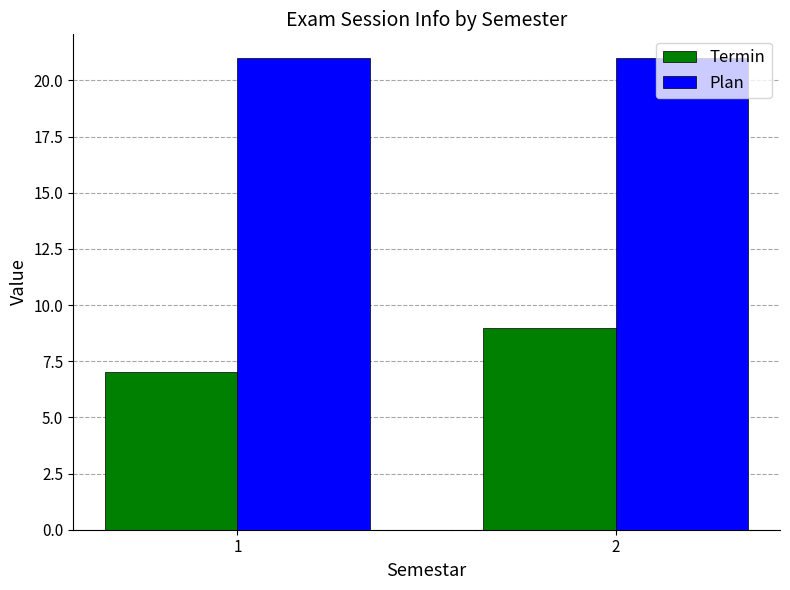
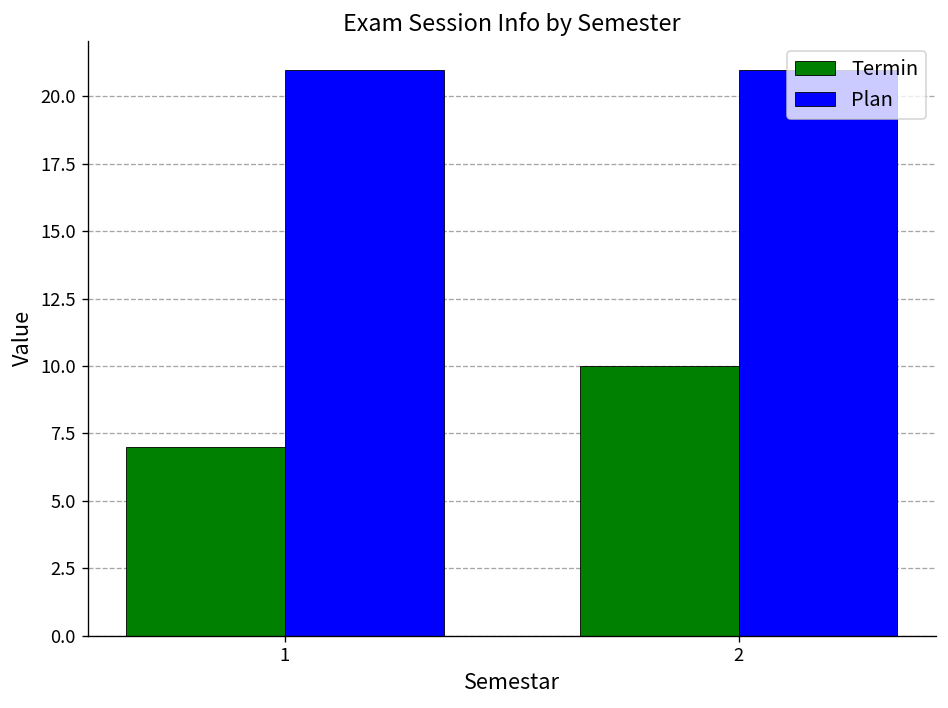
  {
    "Termin": {
      "1": 7,
-     "2": 9
+     "2": 10
    },
    "Plan": {
      "1": 21
    }
  }
